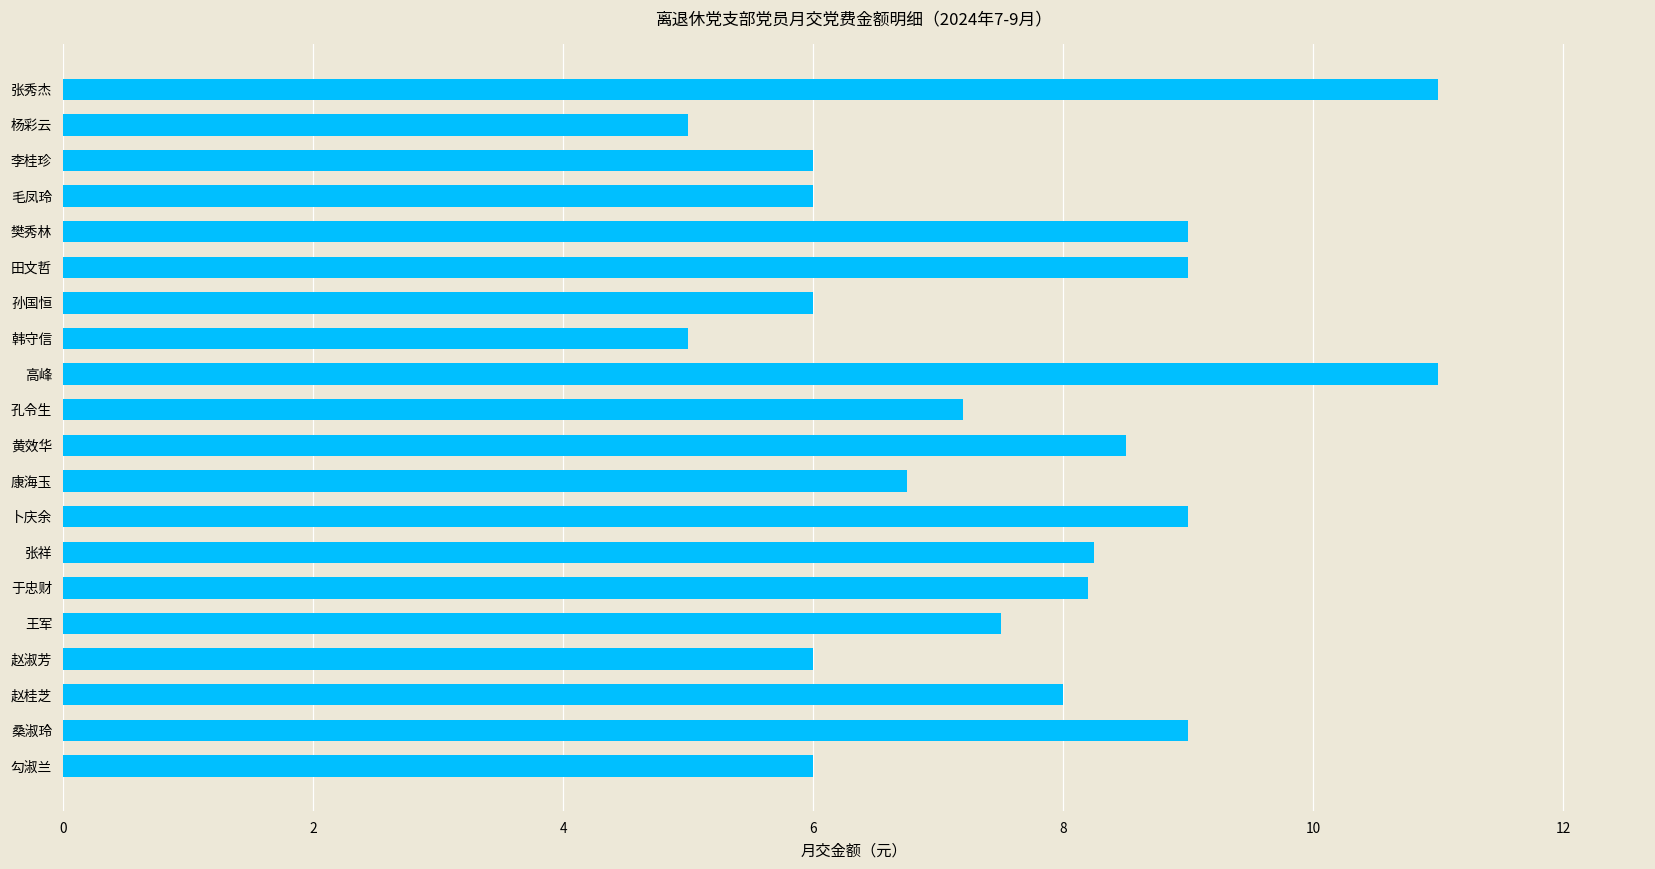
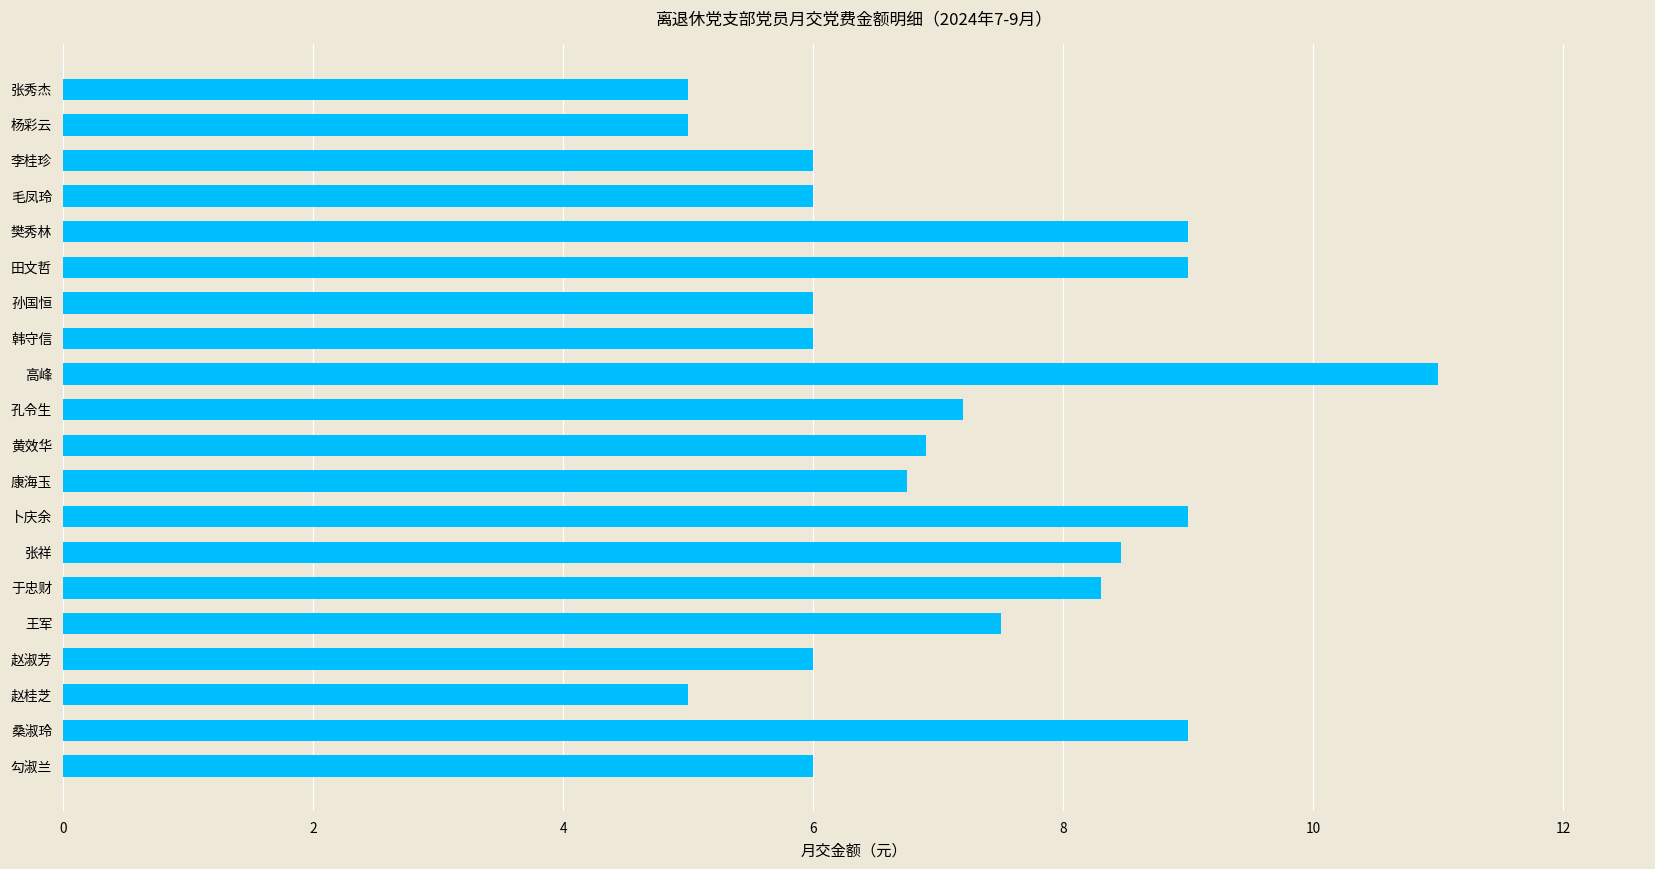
  {
-   "张秀杰": 11,
+   "张秀杰": 5,
    "杨彩云": 5.00,
    "李桂珍": 6.00,
    "毛凤玲": 6.00,
    "樊秀林": 9.00,
    "田文哲": 9.00,
    "孙国恒": 6.00,
-   "韩守信": 5,
+   "韩守信": 6,
    "高峰": 11.00,
    "孔令生": 7.20,
-   "黄效华": 8.5,
+   "黄效华": 6.9,
    "康海玉": 6.75,
    "卜庆余": 9.00,
-   "张祥": 8.25,
-   "于忠财": 8.2,
+   "张祥": 8.46,
+   "于忠财": 8.3,
    "王军": 7.50,
    "赵淑芳": 6.00,
-   "赵桂芝": 8,
+   "赵桂芝": 5,
    "桑淑玲": 9.00,
    "勾淑兰": 6.00
  }
